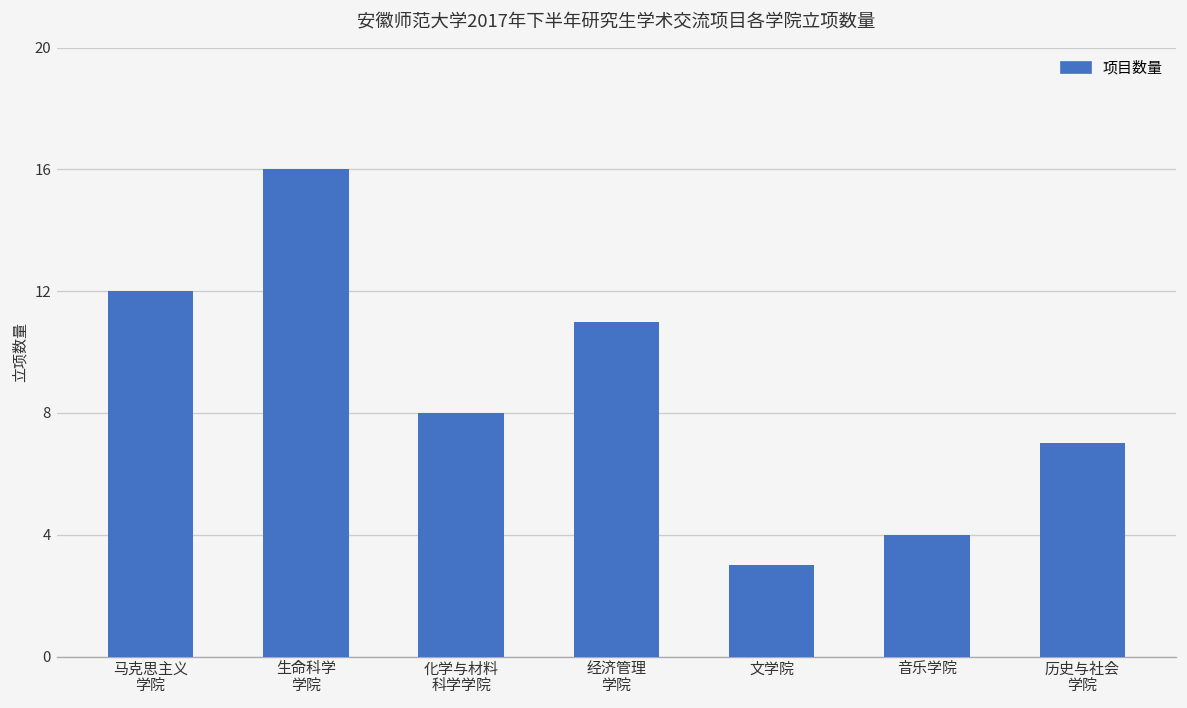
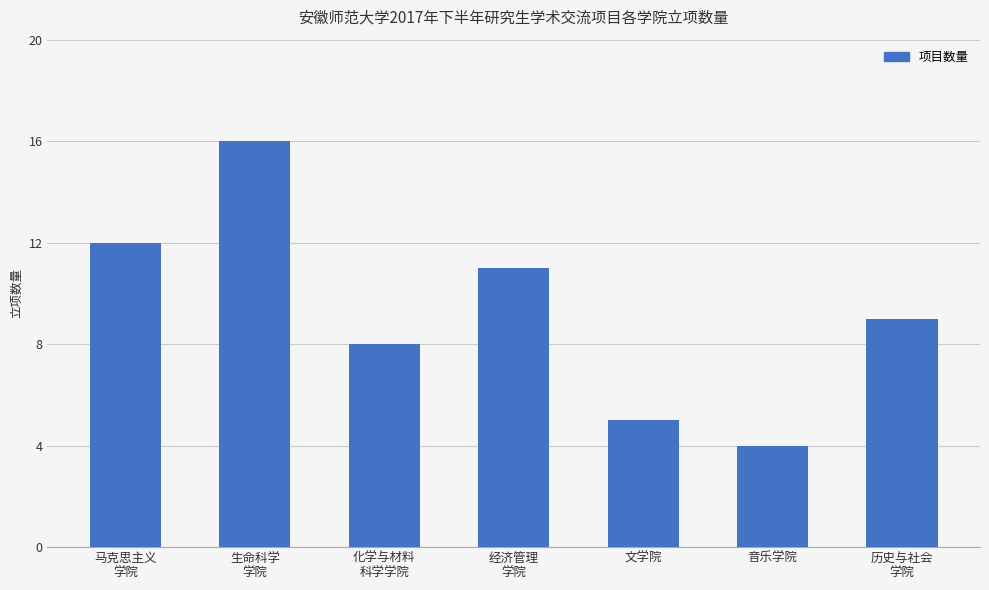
  {
    "马克思主义 学院": 12,
    "生命科学 学院": 16,
    "化学与材料 科学学院": 8,
    "经济管理 学院": 11,
-   "文学院": 3,
+   "文学院": 5,
    "音乐学院": 4,
-   "历史与社会 学院": 7
+   "历史与社会 学院": 9
  }
